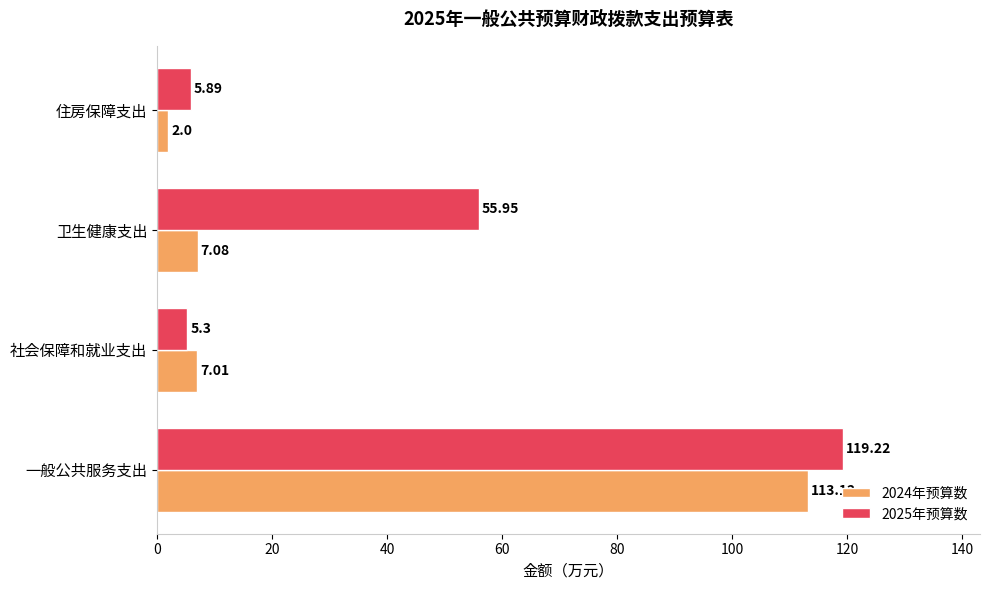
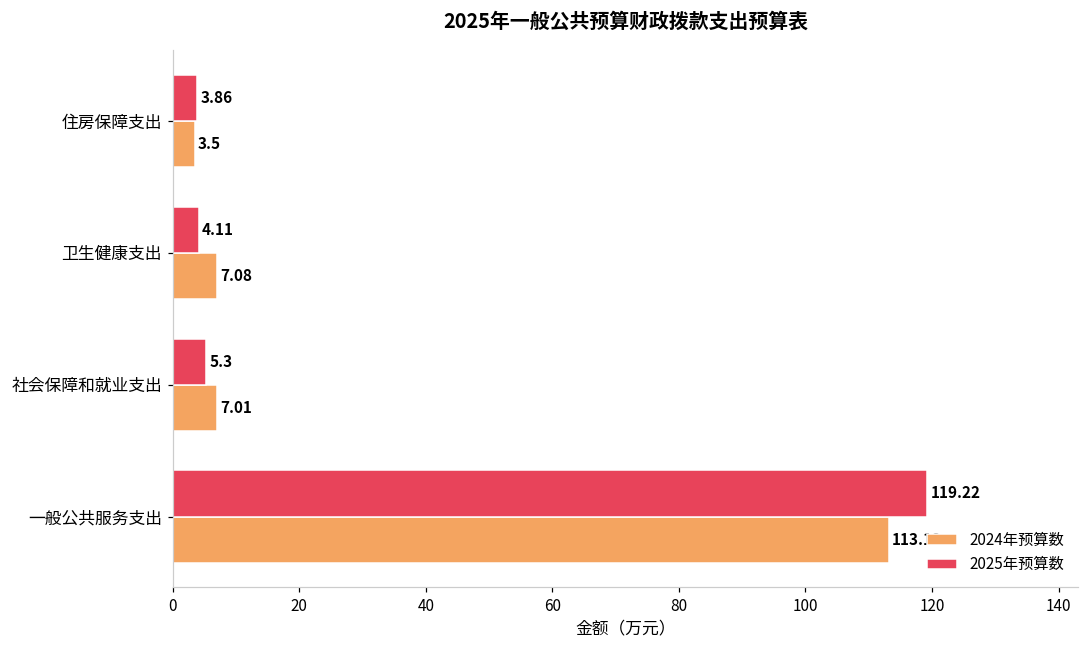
  {
    "2024年预算数": {
-     "住房保障支出": 2.0,
+     "住房保障支出": 3.5,
      "卫生健康支出": 7.08,
      "社会保障和就业支出": 7.01,
      "一般公共服务支出": 113.12
    },
    "2025年预算数": {
-     "住房保障支出": 5.89,
-     "卫生健康支出": 55.95,
+     "住房保障支出": 3.86,
+     "卫生健康支出": 4.11,
      "社会保障和就业支出": 5.3,
      "一般公共服务支出": 119.22
    }
  }
